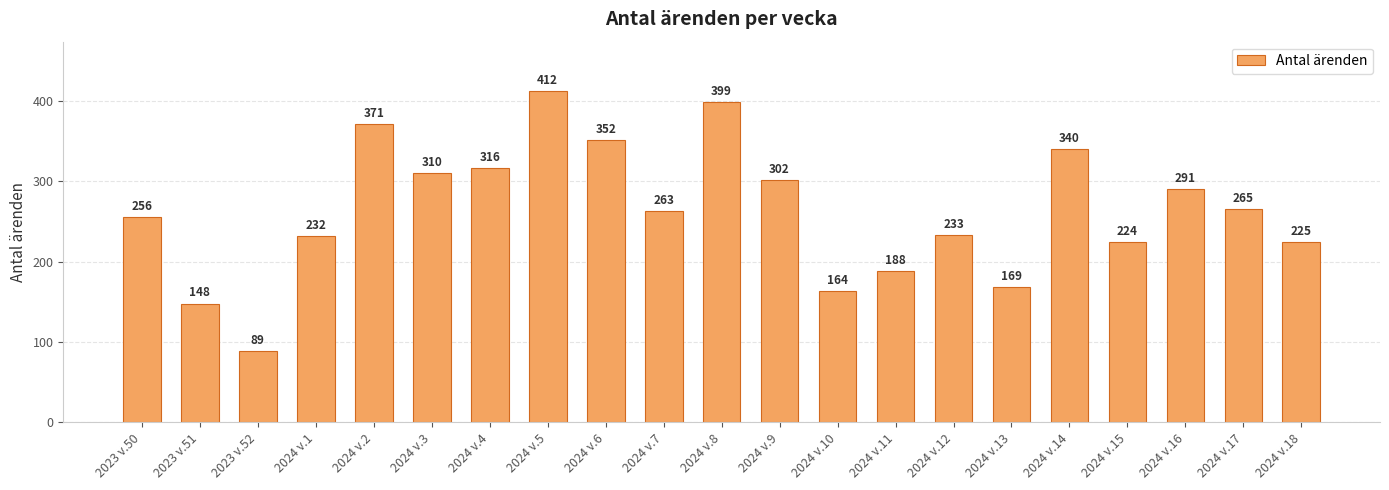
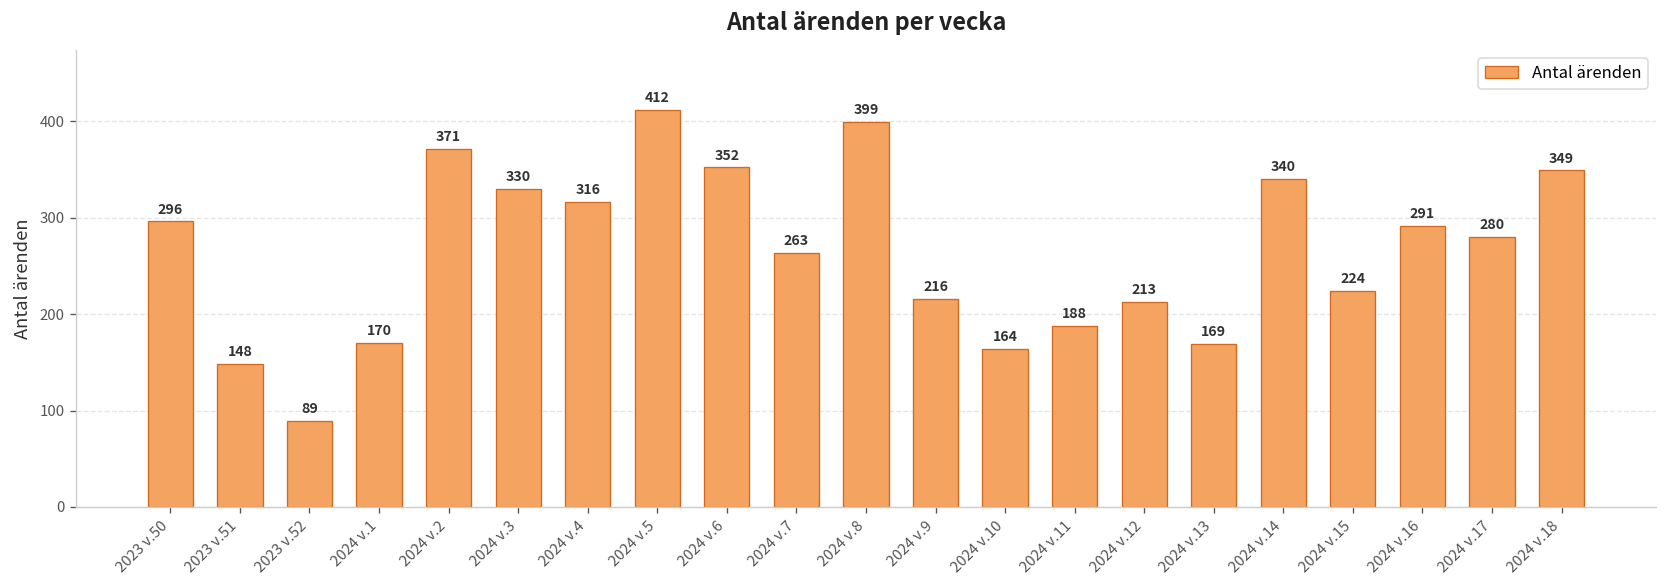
  {
-   "2023 v.50": 256,
+   "2023 v.50": 296,
    "2023 v.51": 148,
    "2023 v.52": 89,
-   "2024 v.1": 232,
+   "2024 v.1": 170,
    "2024 v.2": 371,
-   "2024 v.3": 310,
+   "2024 v.3": 330,
    "2024 v.4": 316,
    "2024 v.5": 412,
    "2024 v.6": 352,
    "2024 v.7": 263,
    "2024 v.8": 399,
-   "2024 v.9": 302,
+   "2024 v.9": 216,
    "2024 v.10": 164,
    "2024 v.11": 188,
-   "2024 v.12": 233,
+   "2024 v.12": 213,
    "2024 v.13": 169,
    "2024 v.14": 340,
    "2024 v.15": 224,
    "2024 v.16": 291,
-   "2024 v.17": 265,
-   "2024 v.18": 225
+   "2024 v.17": 280,
+   "2024 v.18": 349
  }
